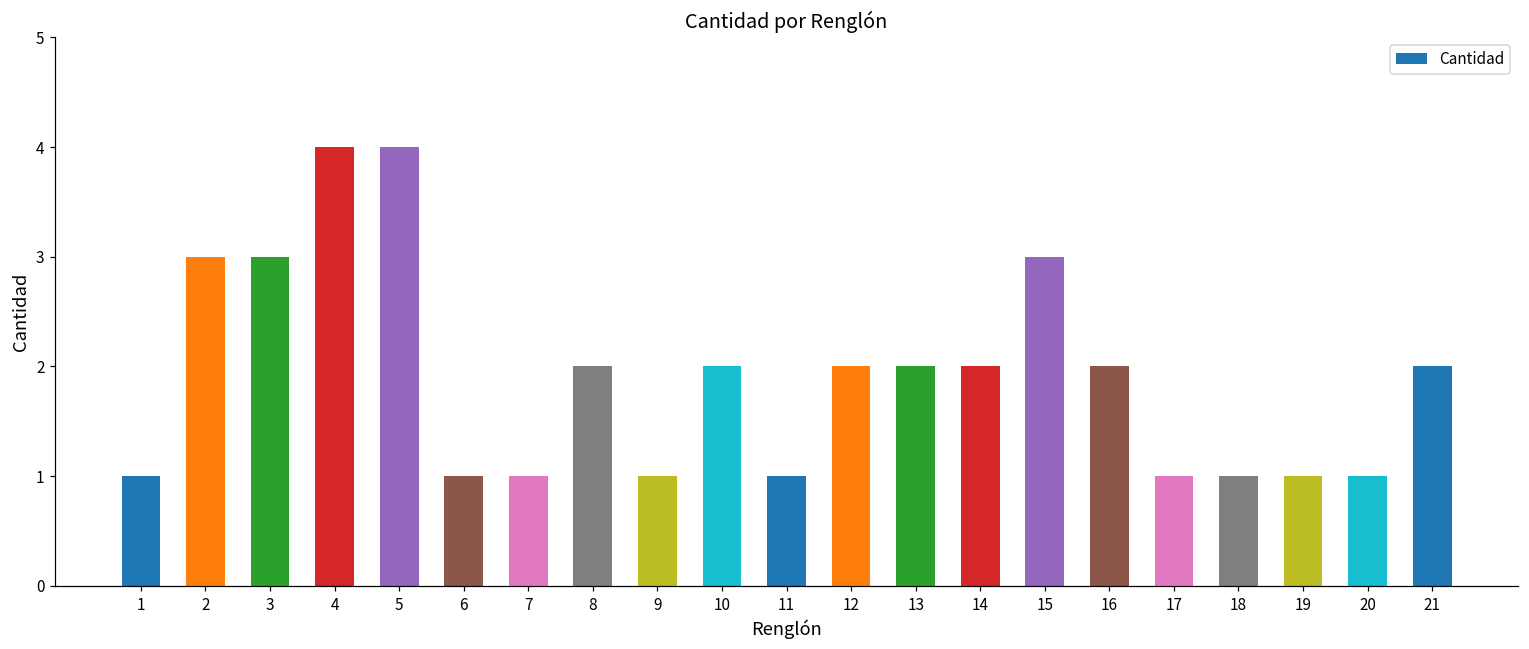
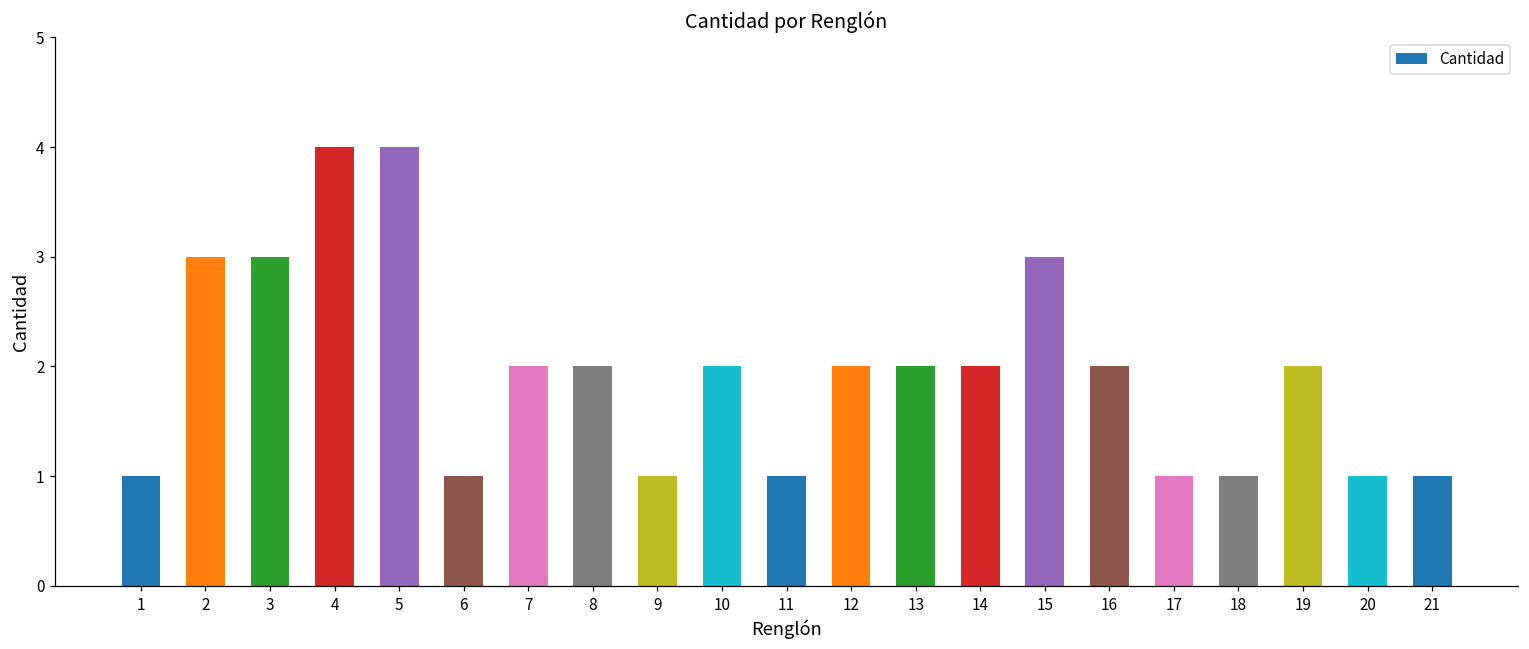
  {
    "1": 1,
    "2": 3,
    "3": 3,
    "4": 4,
    "5": 4,
    "6": 1,
-   "7": 1,
+   "7": 2,
    "8": 2,
    "9": 1,
    "10": 2,
    "11": 1,
    "12": 2,
    "13": 2,
    "14": 2,
    "15": 3,
    "16": 2,
    "17": 1,
    "18": 1,
-   "19": 1,
+   "19": 2,
    "20": 1,
-   "21": 2
+   "21": 1
  }
